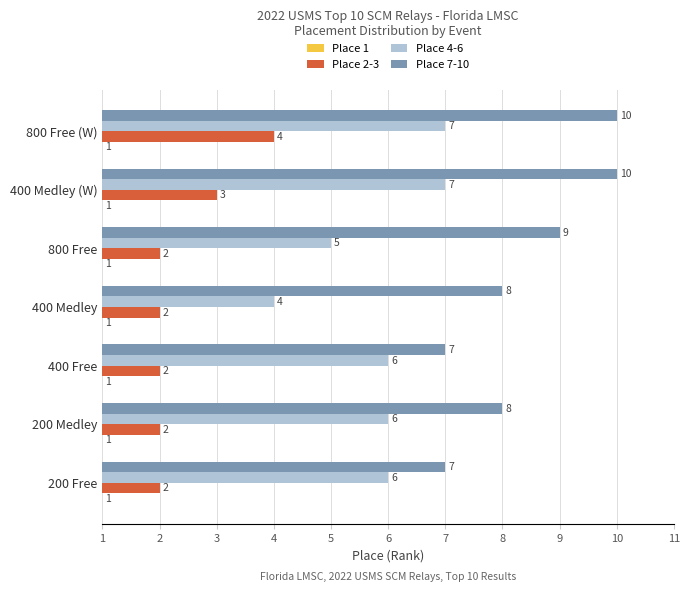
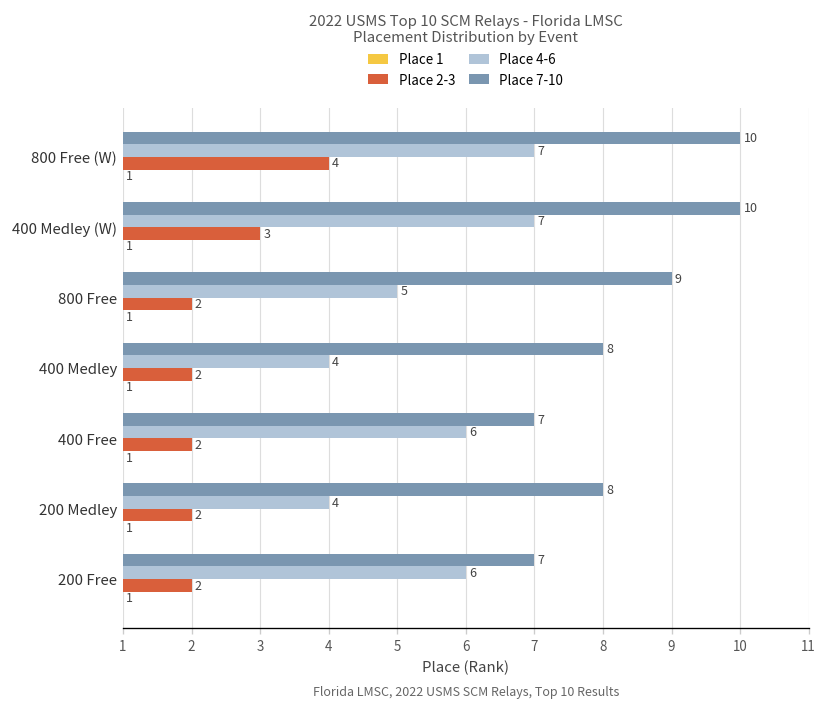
  {
    "Place 1": {
      "800 Free (W)": 1,
      "400 Medley (W)": 1,
      "800 Free": 1,
      "400 Medley": 1,
      "400 Free": 1,
      "200 Medley": 1,
      "200 Free": 1
    },
    "Place 2-3": {
      "800 Free (W)": 4,
      "400 Medley (W)": 3,
      "800 Free": 2,
      "400 Medley": 2,
      "400 Free": 2,
      "200 Medley": 2,
      "200 Free": 2
    },
    "Place 4-6": {
      "800 Free (W)": 7,
      "400 Medley (W)": 7,
      "800 Free": 5,
      "400 Medley": 4,
      "400 Free": 6,
-     "200 Medley": 6,
+     "200 Medley": 4,
      "200 Free": 6
    },
    "Place 7-10": {
      "800 Free (W)": 10,
      "400 Medley (W)": 10,
      "800 Free": 9,
      "400 Medley": 8,
      "400 Free": 7,
      "200 Medley": 8,
      "200 Free": 7
    }
  }
